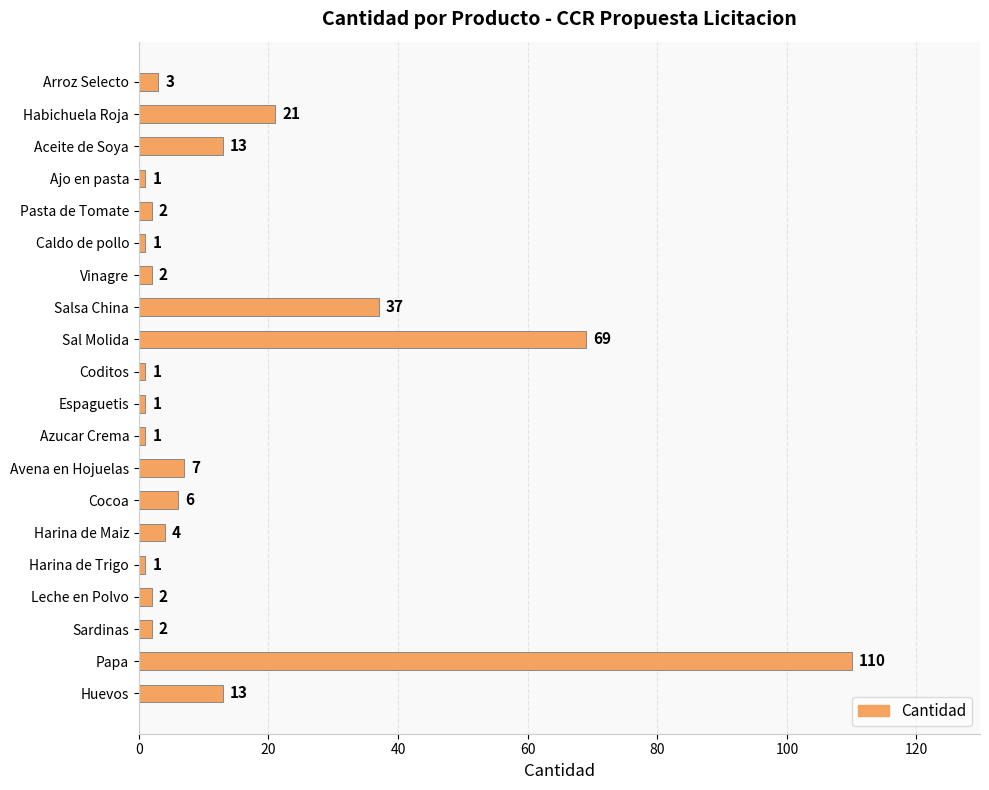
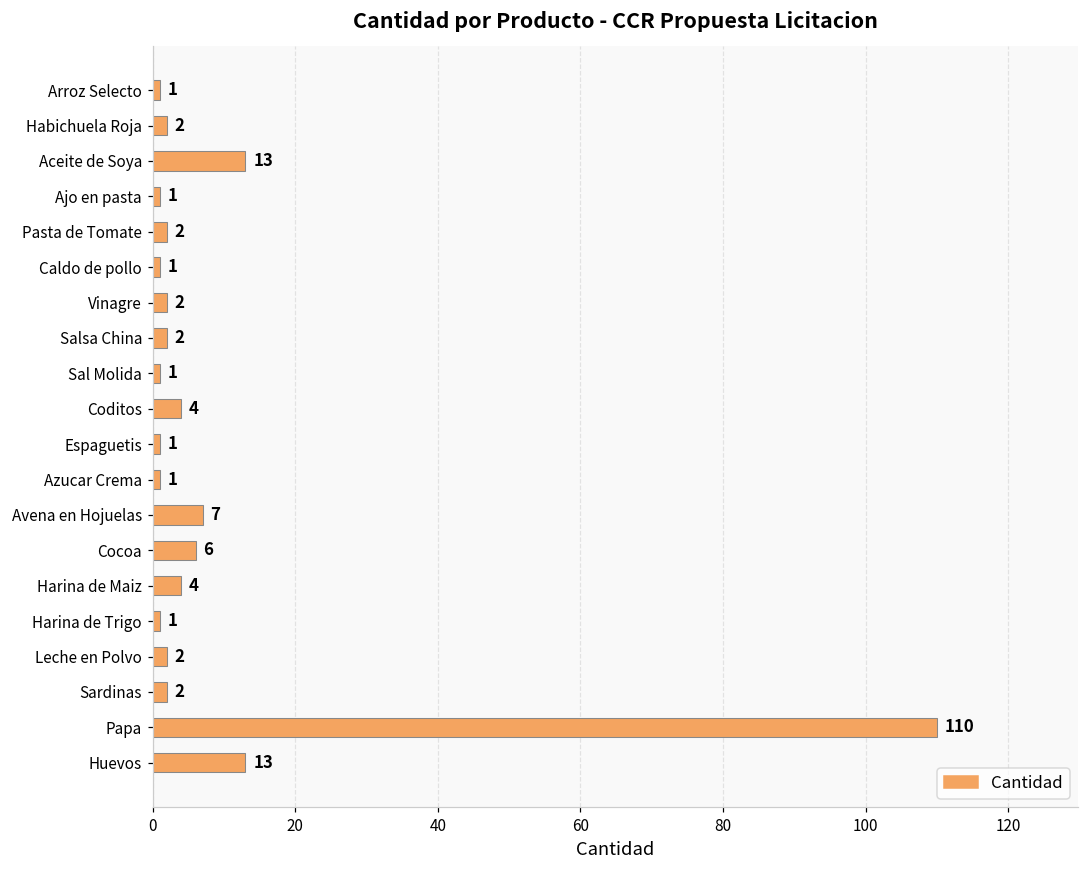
  {
-   "Arroz Selecto": 3,
-   "Habichuela Roja": 21,
+   "Arroz Selecto": 1,
+   "Habichuela Roja": 2,
    "Aceite de Soya": 13,
    "Ajo en pasta": 1,
    "Pasta de Tomate": 2,
    "Caldo de pollo": 1,
    "Vinagre": 2,
-   "Salsa China": 37,
-   "Sal Molida": 69,
-   "Coditos": 1,
+   "Salsa China": 2,
+   "Sal Molida": 1,
+   "Coditos": 4,
    "Espaguetis": 1,
    "Azucar Crema": 1,
    "Avena en Hojuelas": 7,
    "Cocoa": 6,
    "Harina de Maiz": 4,
    "Harina de Trigo": 1,
    "Leche en Polvo": 2,
    "Sardinas": 2,
    "Papa": 110,
    "Huevos": 13
  }
